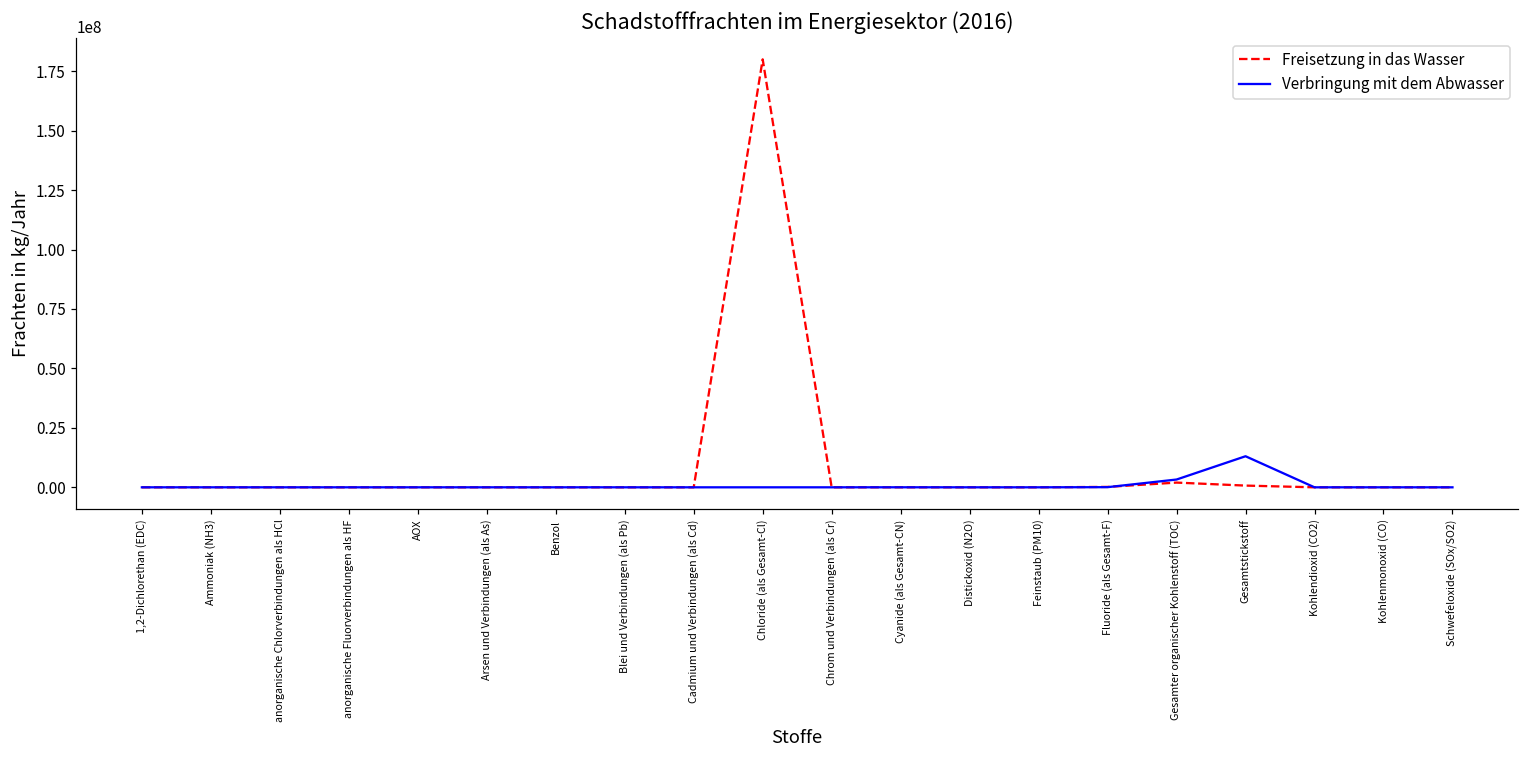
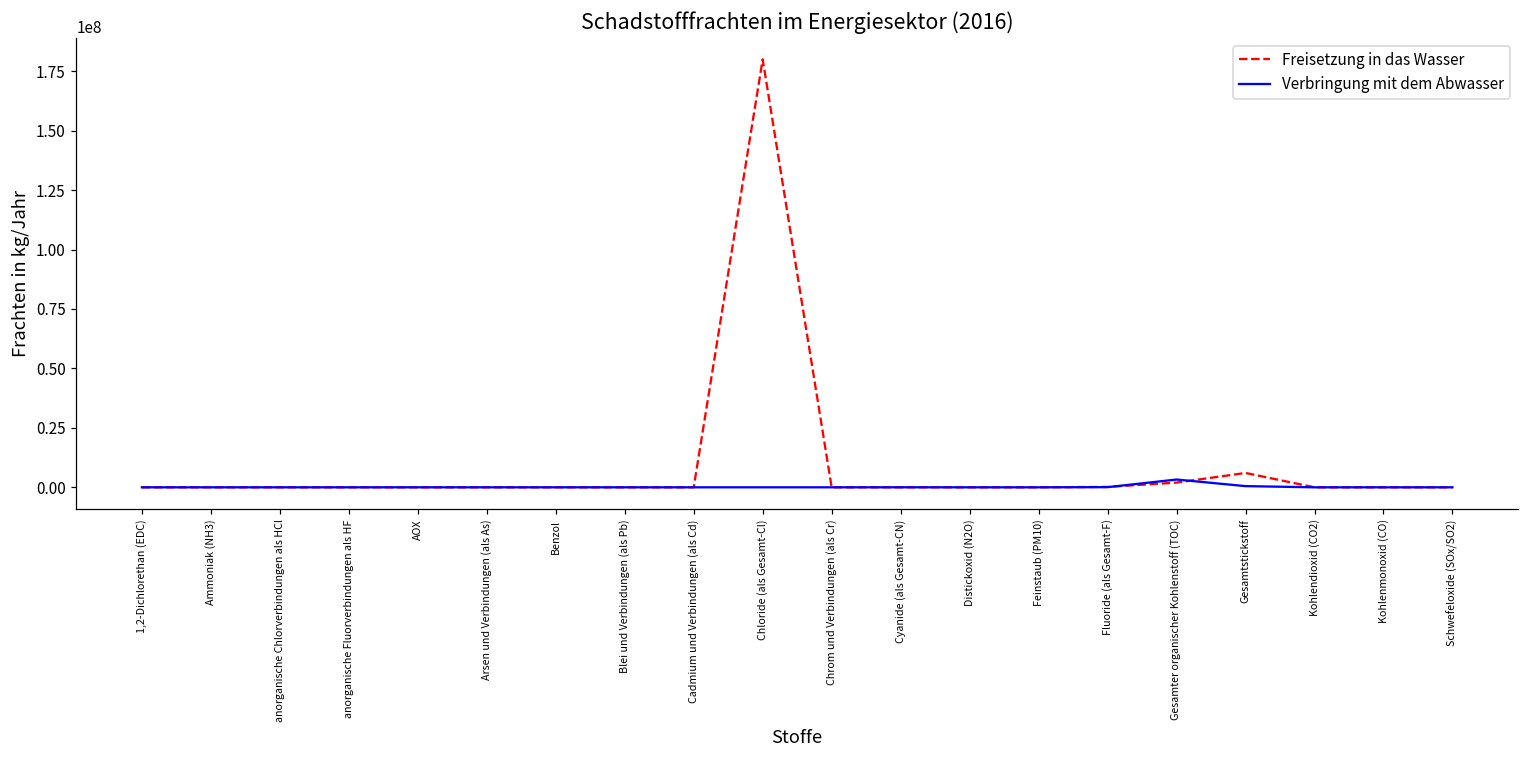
  {
    "Freisetzung in das Wasser": {
      "Chloride (als Gesamt-Cl)": 180000000,
      "Gesamter organischer Kohlenstoff (TOC)": 2000000,
-     "Gesamtstickstoff": 1000000
+     "Gesamtstickstoff": 6000000
    },
    "Verbringung mit dem Abwasser": {
      "Chloride (als Gesamt-Cl)": 0,
      "Gesamter organischer Kohlenstoff (TOC)": 3000000,
-     "Gesamtstickstoff": 13000000
+     "Gesamtstickstoff": 1000000
    }
  }
